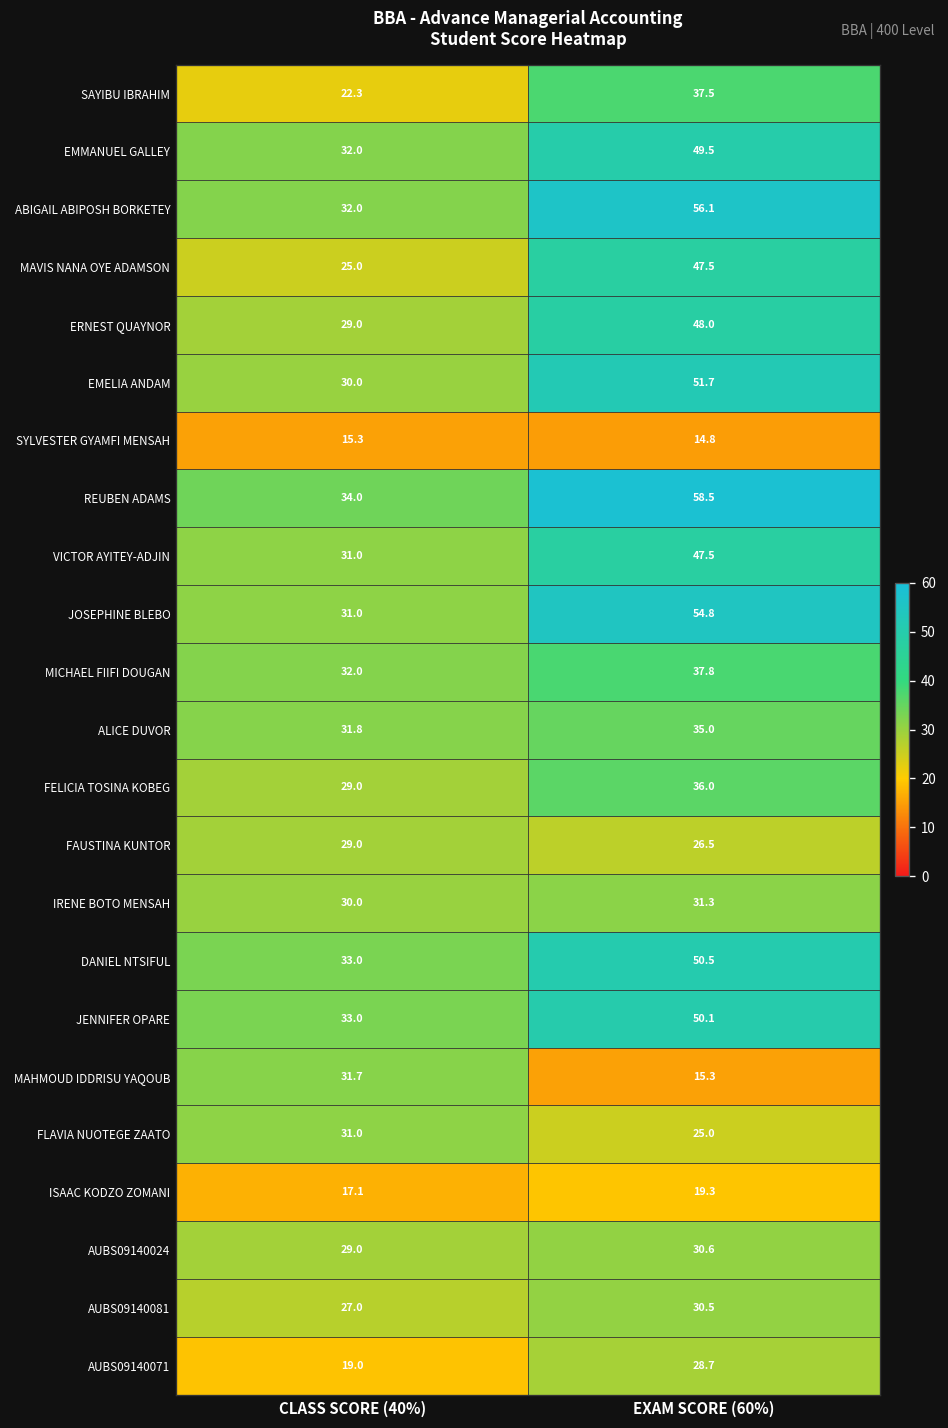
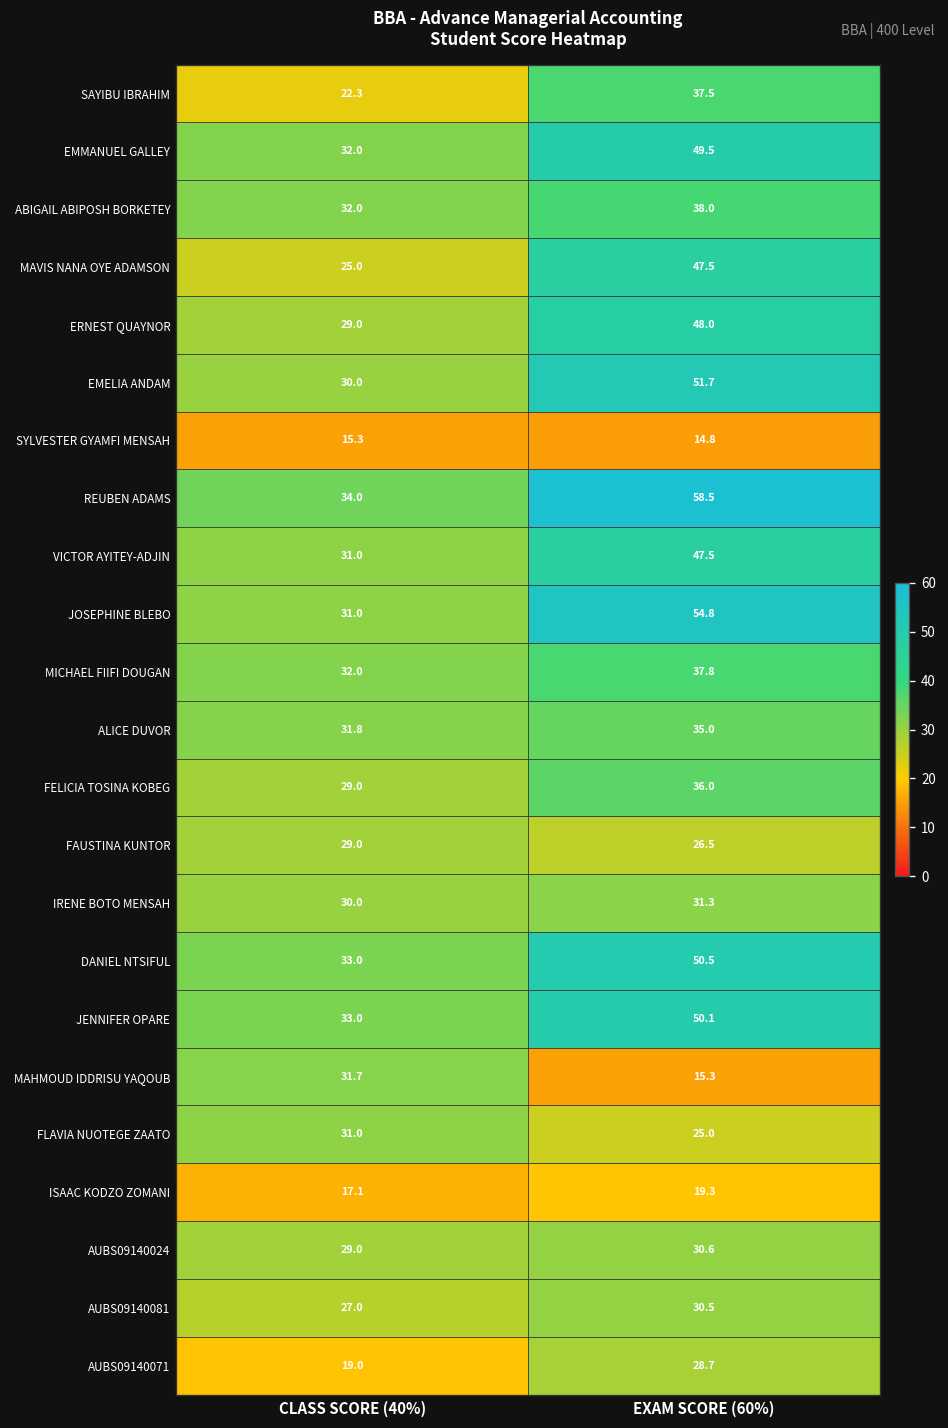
  {
    "SAYIBU IBRAHIM": {
      "CLASS SCORE (40%)": 22.3,
      "EXAM SCORE (60%)": 37.5
    },
    "EMMANUEL GALLEY": {
      "CLASS SCORE (40%)": 32.0,
      "EXAM SCORE (60%)": 49.5
    },
    "ABIGAIL ABIPOSH BORKETEY": {
      "CLASS SCORE (40%)": 32.0,
-     "EXAM SCORE (60%)": 56.1
+     "EXAM SCORE (60%)": 38.0
    },
    "MAVIS NANA OYE ADAMSON": {
      "CLASS SCORE (40%)": 25.0,
      "EXAM SCORE (60%)": 47.5
    },
    "ERNEST QUAYNOR": {
      "CLASS SCORE (40%)": 29.0,
      "EXAM SCORE (60%)": 48.0
    },
    "EMELIA ANDAM": {
      "CLASS SCORE (40%)": 30.0,
      "EXAM SCORE (60%)": 51.7
    },
    "SYLVESTER GYAMFI MENSAH": {
      "CLASS SCORE (40%)": 15.3,
      "EXAM SCORE (60%)": 14.8
    },
    "REUBEN ADAMS": {
      "CLASS SCORE (40%)": 34.0,
      "EXAM SCORE (60%)": 58.5
    },
    "VICTOR AYITEY-ADJIN": {
      "CLASS SCORE (40%)": 31.0,
      "EXAM SCORE (60%)": 47.5
    },
    "JOSEPHINE BLEBO": {
      "CLASS SCORE (40%)": 31.0,
      "EXAM SCORE (60%)": 54.8
    },
    "MICHAEL FIIFI DOUGAN": {
      "CLASS SCORE (40%)": 32.0,
      "EXAM SCORE (60%)": 37.8
    },
    "ALICE DUVOR": {
      "CLASS SCORE (40%)": 31.8,
      "EXAM SCORE (60%)": 35.0
    },
    "FELICIA TOSINA KOBEG": {
      "CLASS SCORE (40%)": 29.0,
      "EXAM SCORE (60%)": 36.0
    },
    "FAUSTINA KUNTOR": {
      "CLASS SCORE (40%)": 29.0,
      "EXAM SCORE (60%)": 26.5
    },
    "IRENE BOTO MENSAH": {
      "CLASS SCORE (40%)": 30.0,
      "EXAM SCORE (60%)": 31.3
    },
    "DANIEL NTSIFUL": {
      "CLASS SCORE (40%)": 33.0,
      "EXAM SCORE (60%)": 50.5
    },
    "JENNIFER OPARE": {
      "CLASS SCORE (40%)": 33.0,
      "EXAM SCORE (60%)": 50.1
    },
    "MAHMOUD IDDRISU YAQOUB": {
      "CLASS SCORE (40%)": 31.7,
      "EXAM SCORE (60%)": 15.3
    },
    "FLAVIA NUOTEGE ZAATO": {
      "CLASS SCORE (40%)": 31.0,
      "EXAM SCORE (60%)": 25.0
    },
    "ISAAC KODZO ZOMANI": {
      "CLASS SCORE (40%)": 17.1,
      "EXAM SCORE (60%)": 19.3
    },
    "AUBS09140024": {
      "CLASS SCORE (40%)": 29.0,
      "EXAM SCORE (60%)": 30.6
    },
    "AUBS09140081": {
      "CLASS SCORE (40%)": 27.0,
      "EXAM SCORE (60%)": 30.5
    },
    "AUBS09140071": {
      "CLASS SCORE (40%)": 19.0,
      "EXAM SCORE (60%)": 28.7
    }
  }
